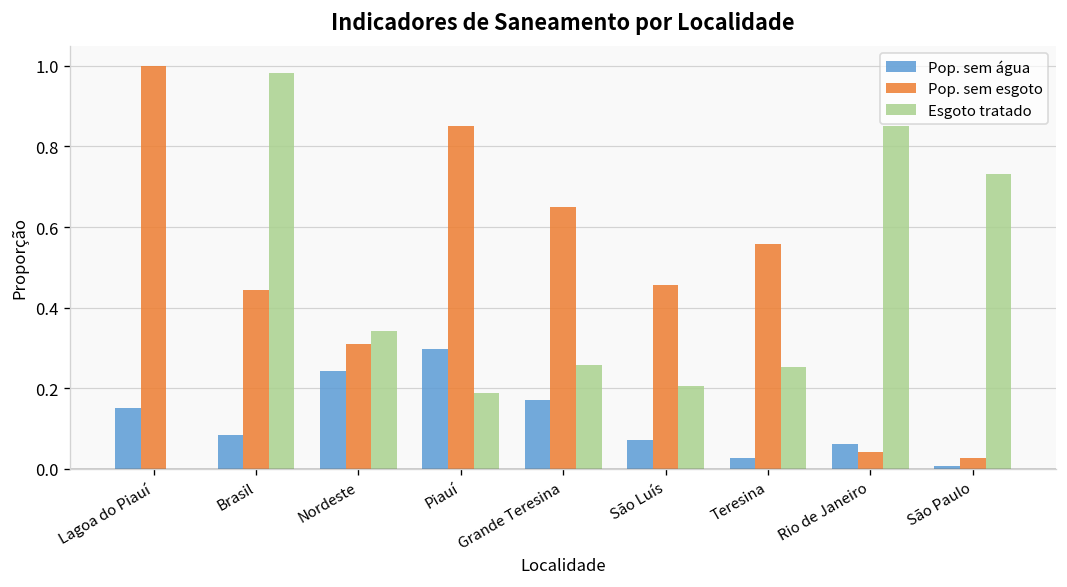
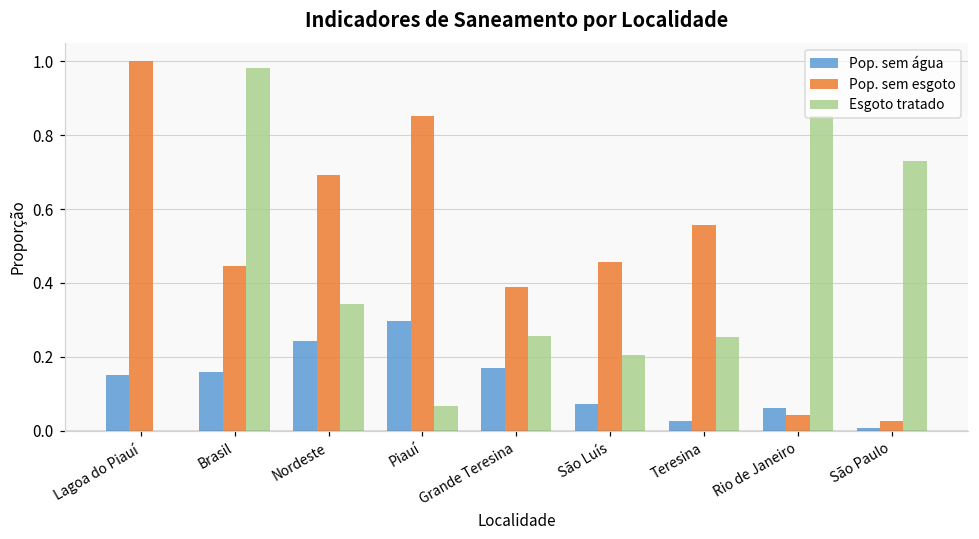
  {
    "Pop. sem água": {
      "Lagoa do Piauí": 0.15,
-     "Brasil": 0.08,
+     "Brasil": 0.16,
      "Nordeste": 0.24,
      "Piauí": 0.30,
      "Grande Teresina": 0.17,
      "São Luís": 0.07,
      "Teresina": 0.03,
      "Rio de Janeiro": 0.06
    },
    "Pop. sem esgoto": {
      "Lagoa do Piauí": 1.00,
      "Brasil": 0.45,
-     "Nordeste": 0.31,
+     "Nordeste": 0.69,
      "Piauí": 0.85,
-     "Grande Teresina": 0.65,
+     "Grande Teresina": 0.39,
      "São Luís": 0.46,
      "Teresina": 0.56,
      "Rio de Janeiro": 0.04,
      "São Paulo": 0.03
    },
    "Esgoto tratado": {
      "Lagoa do Piauí": 0.00,
      "Brasil": 0.98,
      "Nordeste": 0.34,
-     "Piauí": 0.19,
+     "Piauí": 0.07,
      "Grande Teresina": 0.26,
      "São Luís": 0.21,
      "Teresina": 0.25,
      "São Paulo": 0.73
    }
  }
